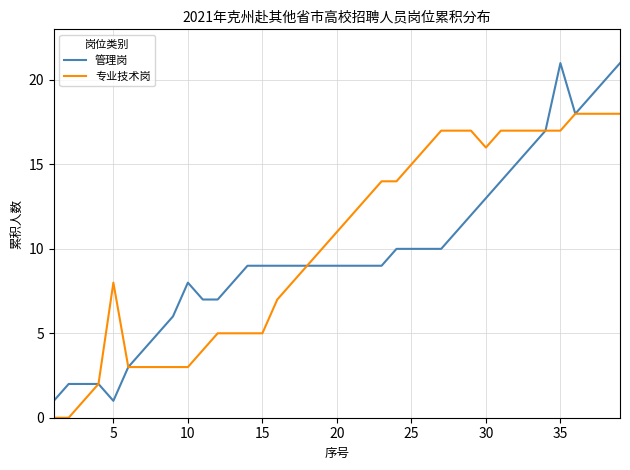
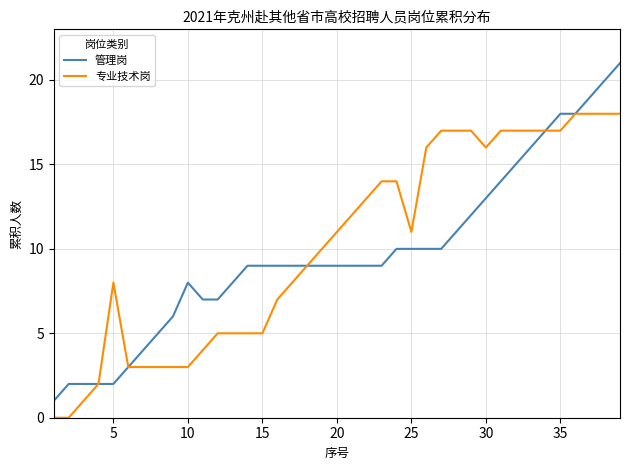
  {
    "管理岗": {
-     "5": 1,
+     "5": 2,
      "10": 8,
      "15": 9,
      "20": 9,
      "25": 10,
      "30": 13,
-     "35": 21
+     "35": 18
    },
    "专业技术岗": {
      "5": 8,
      "10": 3,
      "15": 5,
      "20": 11,
-     "25": 15,
+     "25": 11,
      "30": 16,
      "35": 17
    }
  }
